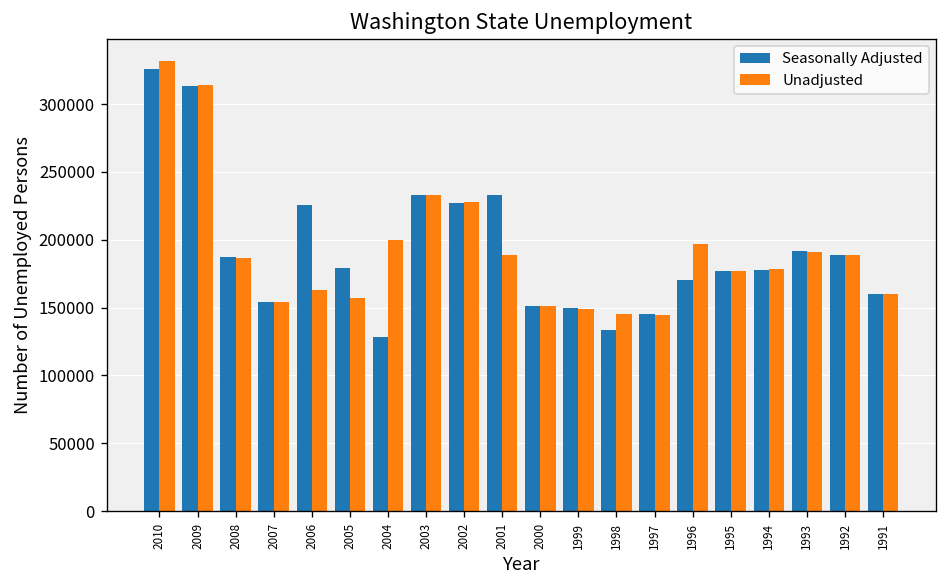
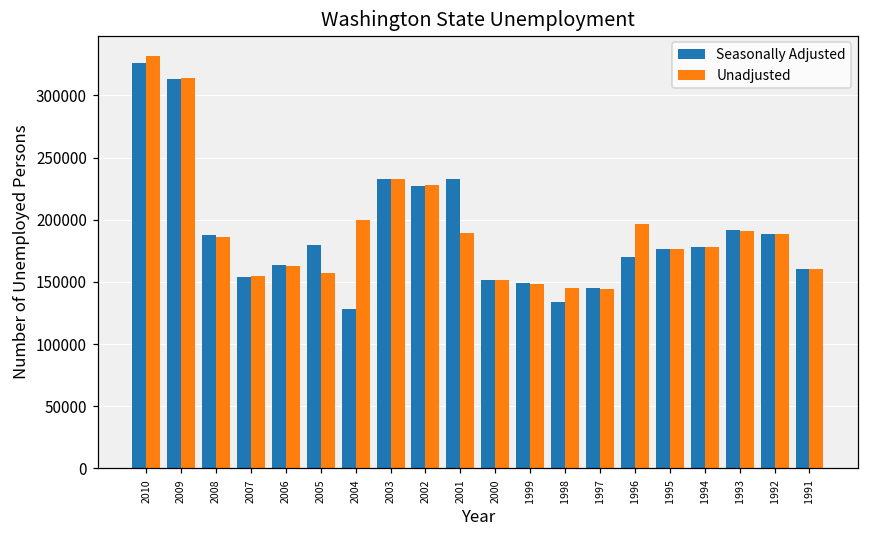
  {
    "Seasonally Adjusted": {
      "2010": 326000,
      "2009": 313000,
      "2008": 188000,
      "2007": 154000,
-     "2006": 226000,
+     "2006": 163000,
      "2005": 179000,
      "2004": 129000,
      "2003": 233000,
      "2002": 227000,
      "2001": 233000,
      "2000": 151000,
      "1999": 149000,
      "1998": 134000,
      "1997": 145000,
      "1996": 170000,
      "1995": 177000,
      "1994": 178000,
      "1993": 191000,
      "1992": 188000,
      "1991": 160000
    },
    "Unadjusted": {
      "2010": 332000,
      "2009": 314000,
      "2008": 186000,
      "2007": 154000,
      "2006": 163000,
      "2005": 157000,
      "2004": 200000,
      "2003": 233000,
      "2002": 228000,
      "2001": 189000,
      "2000": 151000,
      "1999": 149000,
      "1998": 145000,
      "1997": 144000,
      "1996": 197000,
      "1995": 177000,
      "1994": 178000,
      "1993": 191000,
      "1992": 189000,
      "1991": 160000
    }
  }
